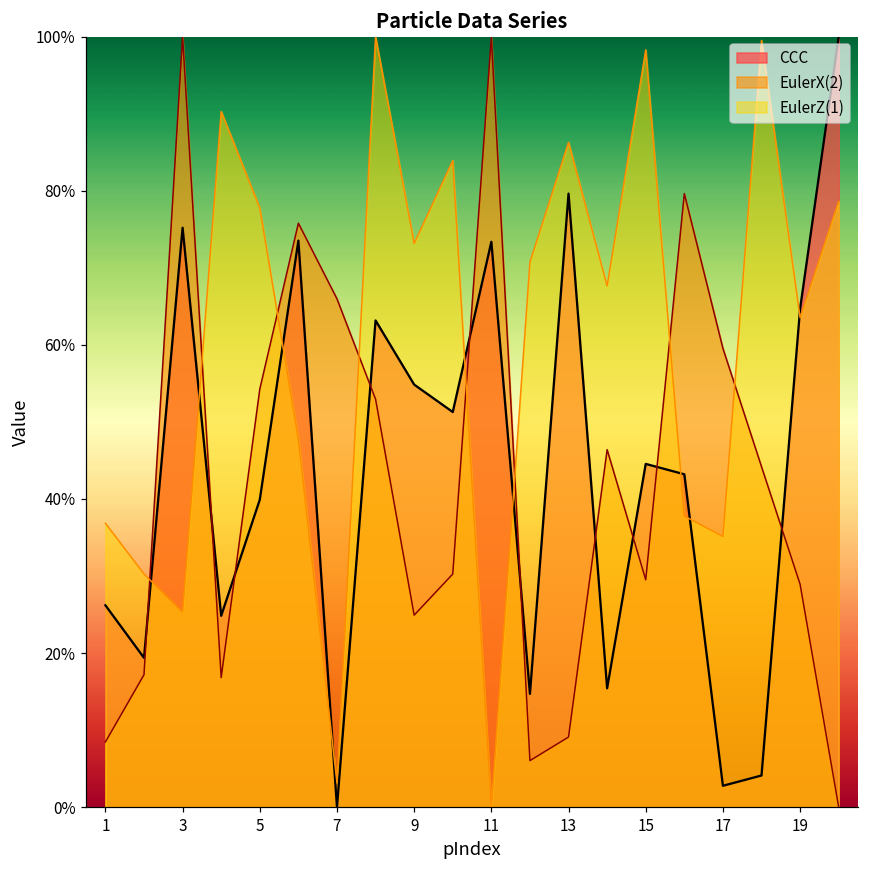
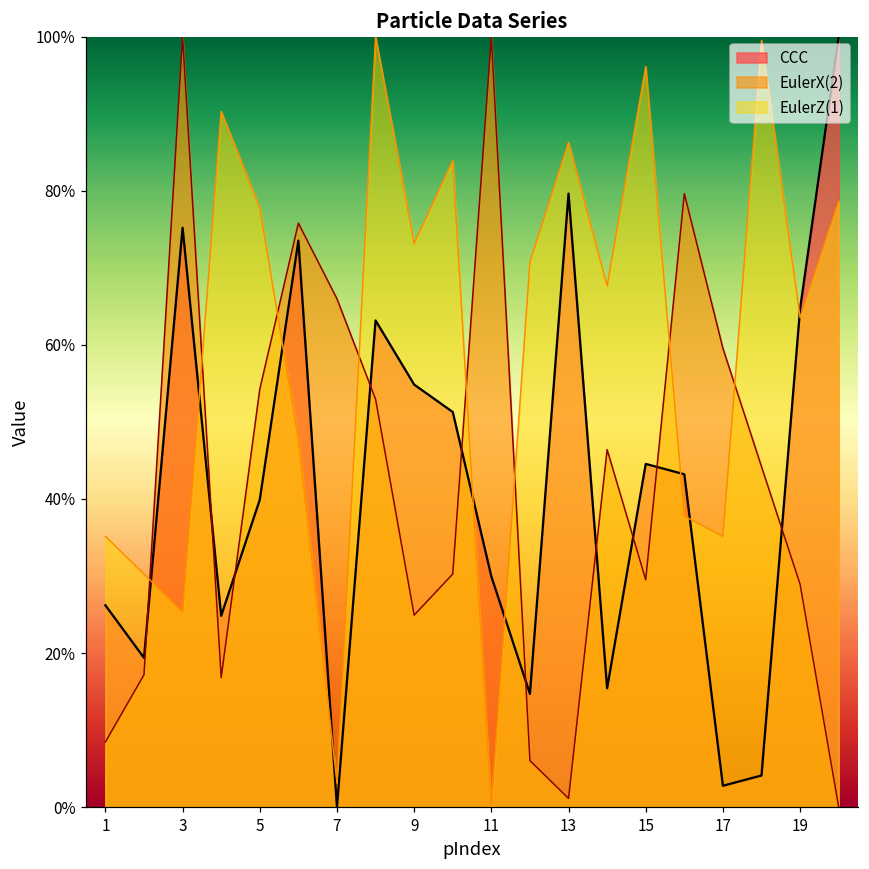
  {
    "CCC": {
      "1": "26%",
      "3": "75%",
      "5": "40%",
      "7": "0%",
      "9": "55%",
-     "11": "73%",
+     "11": "30%",
      "13": "80%",
      "15": "45%",
      "17": "3%",
      "19": "65%"
    },
    "EulerX(2)": {
      "1": "8%",
      "3": "100%",
      "5": "54%",
      "7": "66%",
      "9": "25%",
      "11": "100%",
-     "13": "9%",
+     "13": "1%",
      "15": "30%",
      "17": "60%",
      "19": "29%"
    },
    "EulerZ(1)": {
-     "1": "37%",
+     "1": "35%",
      "3": "25%",
      "5": "78%",
      "7": "3%",
      "9": "73%",
      "11": "0%",
      "13": "86%",
-     "15": "98%",
+     "15": "96%",
      "17": "35%",
      "19": "64%"
    }
  }
